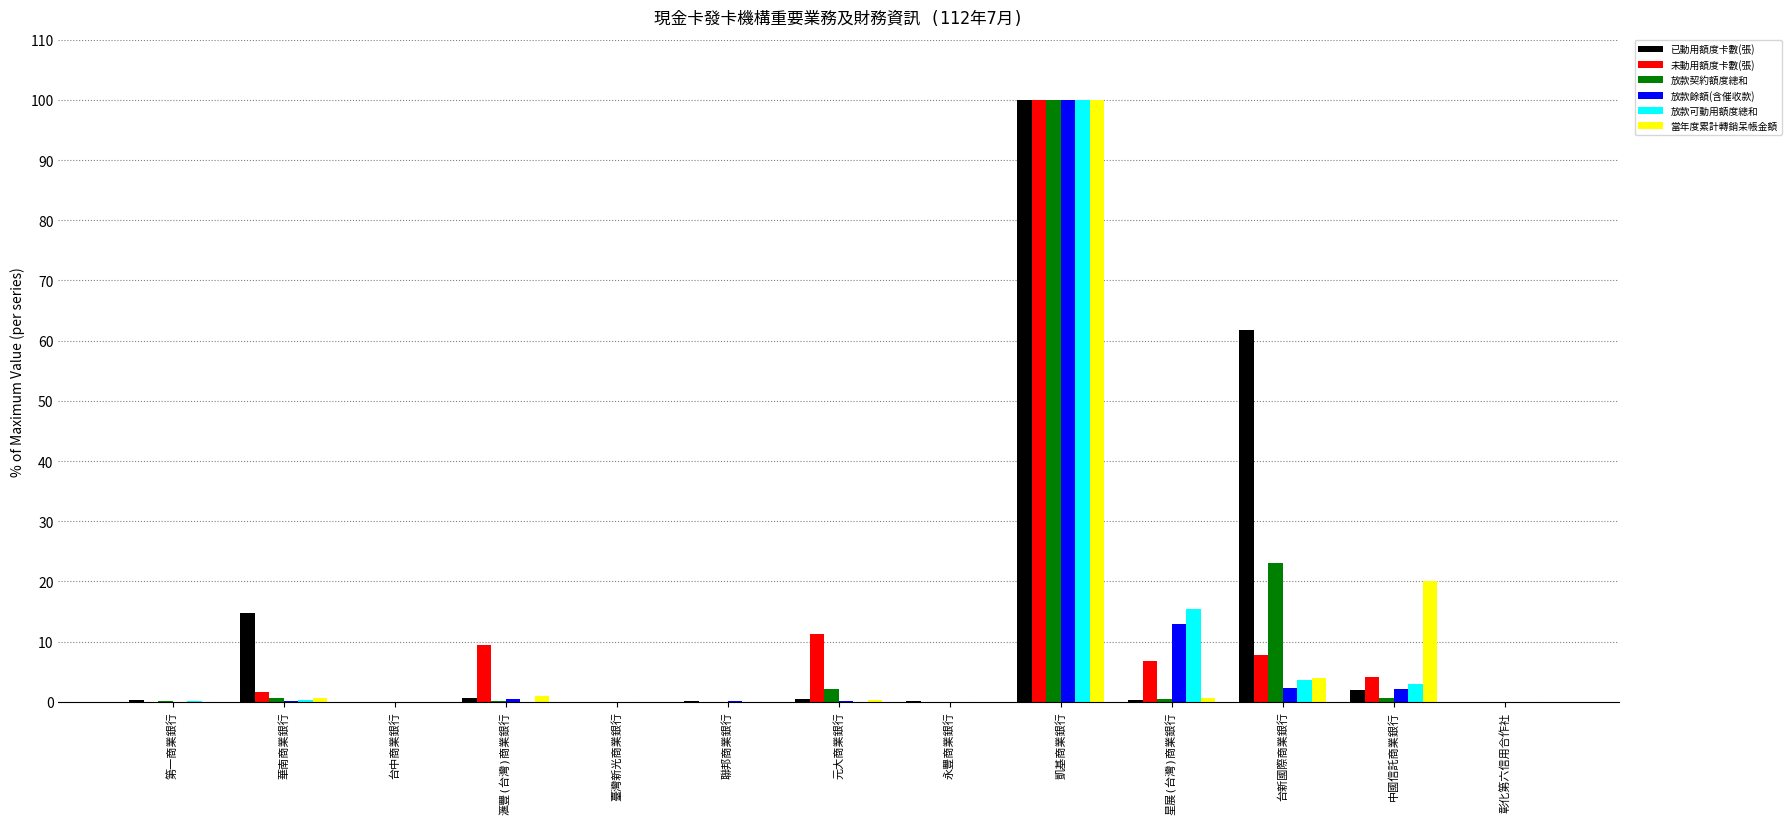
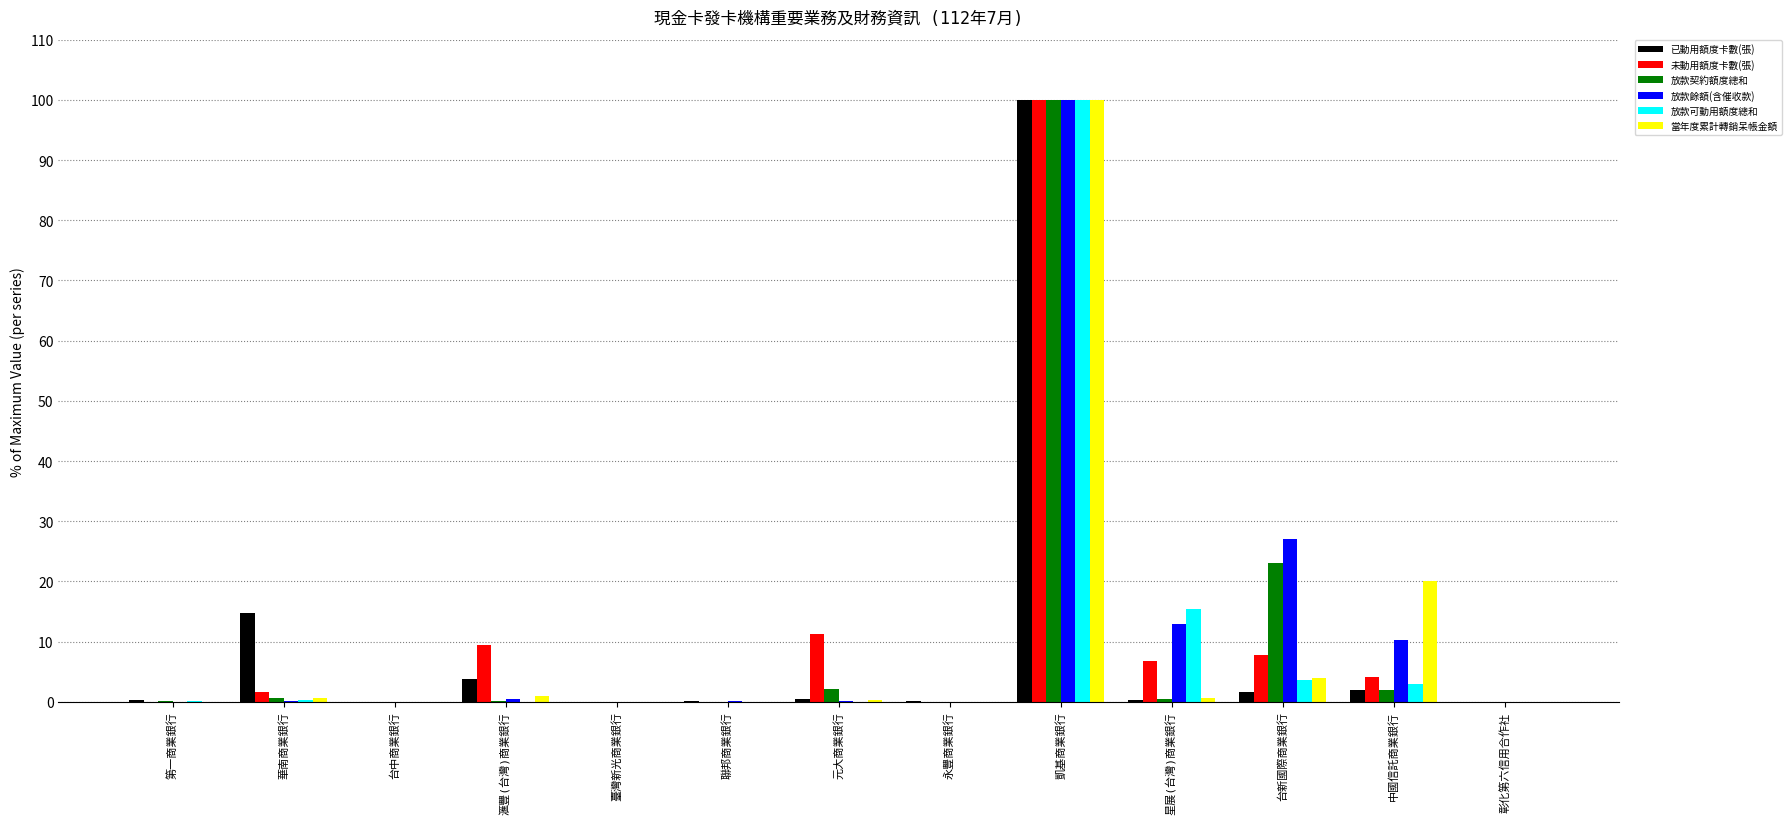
  {
    "已動用額度卡數(張)": {
      "華南商業銀行": 15,
      "台中商業銀行": 0,
-     "滙豐(台灣)商業銀行": 1,
+     "滙豐(台灣)商業銀行": 4,
      "元大商業銀行": 1,
      "凱基商業銀行": 100,
-     "台新國際商業銀行": 62,
+     "台新國際商業銀行": 2,
      "中國信託商業銀行": 2
    },
    "未動用額度卡數(張)": {
      "第一商業銀行": 0,
      "華南商業銀行": 2,
      "滙豐(台灣)商業銀行": 10,
      "臺灣新光商業銀行": 0,
      "聯邦商業銀行": 0,
      "元大商業銀行": 11,
      "永豐商業銀行": 0,
      "凱基商業銀行": 100,
      "星展(台灣)商業銀行": 7,
      "台新國際商業銀行": 8,
      "中國信託商業銀行": 4
    },
    "放款契約額度總和": {
      "華南商業銀行": 1,
      "元大商業銀行": 2,
      "凱基商業銀行": 100,
      "星展(台灣)商業銀行": 1,
      "台新國際商業銀行": 23,
-     "中國信託商業銀行": 1
+     "中國信託商業銀行": 2
    },
    "放款餘額(含催收款)": {
      "台中商業銀行": 0,
      "滙豐(台灣)商業銀行": 1,
      "凱基商業銀行": 100,
      "星展(台灣)商業銀行": 13,
-     "台新國際商業銀行": 2,
-     "中國信託商業銀行": 2
+     "台新國際商業銀行": 27,
+     "中國信託商業銀行": 10
    },
    "放款可動用額度總和": {
      "台中商業銀行": 0,
      "臺灣新光商業銀行": 0,
      "元大商業銀行": 0,
      "永豐商業銀行": 0,
      "凱基商業銀行": 100,
      "星展(台灣)商業銀行": 15,
      "台新國際商業銀行": 4,
      "中國信託商業銀行": 3
    },
    "當年度累計轉銷呆帳金額": {
      "第一商業銀行": 0,
      "華南商業銀行": 1,
      "台中商業銀行": 0,
      "滙豐(台灣)商業銀行": 1,
      "臺灣新光商業銀行": 0,
      "凱基商業銀行": 100,
      "星展(台灣)商業銀行": 1,
      "台新國際商業銀行": 4,
      "中國信託商業銀行": 20,
      "彰化第六信用合作社": 0
    }
  }
